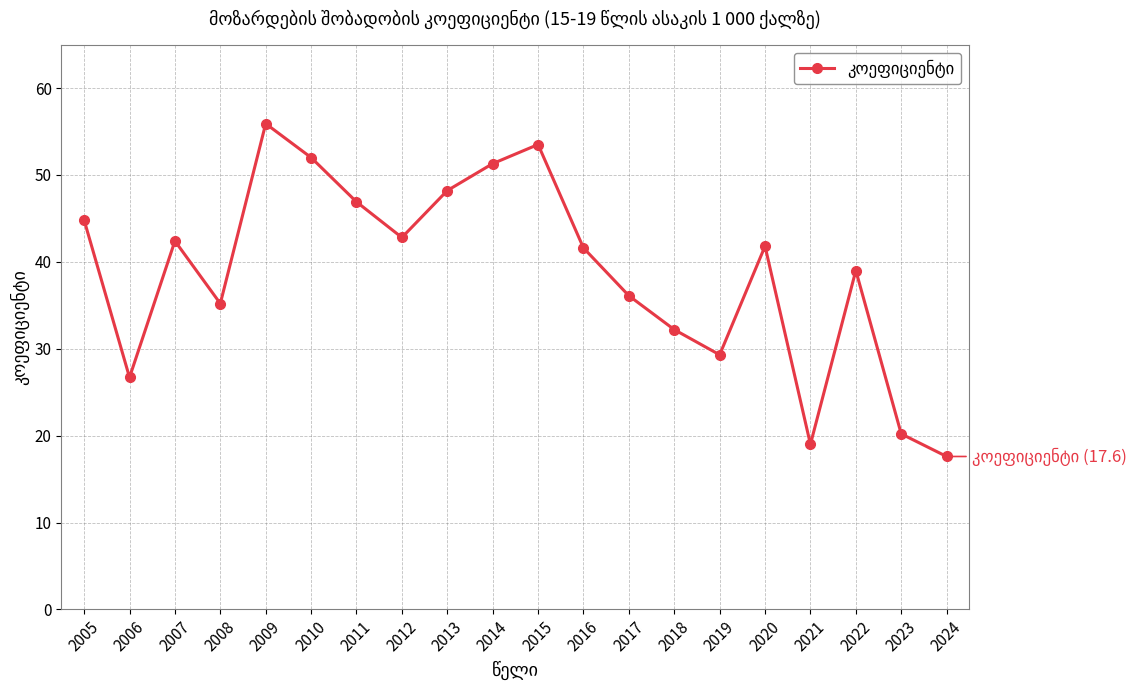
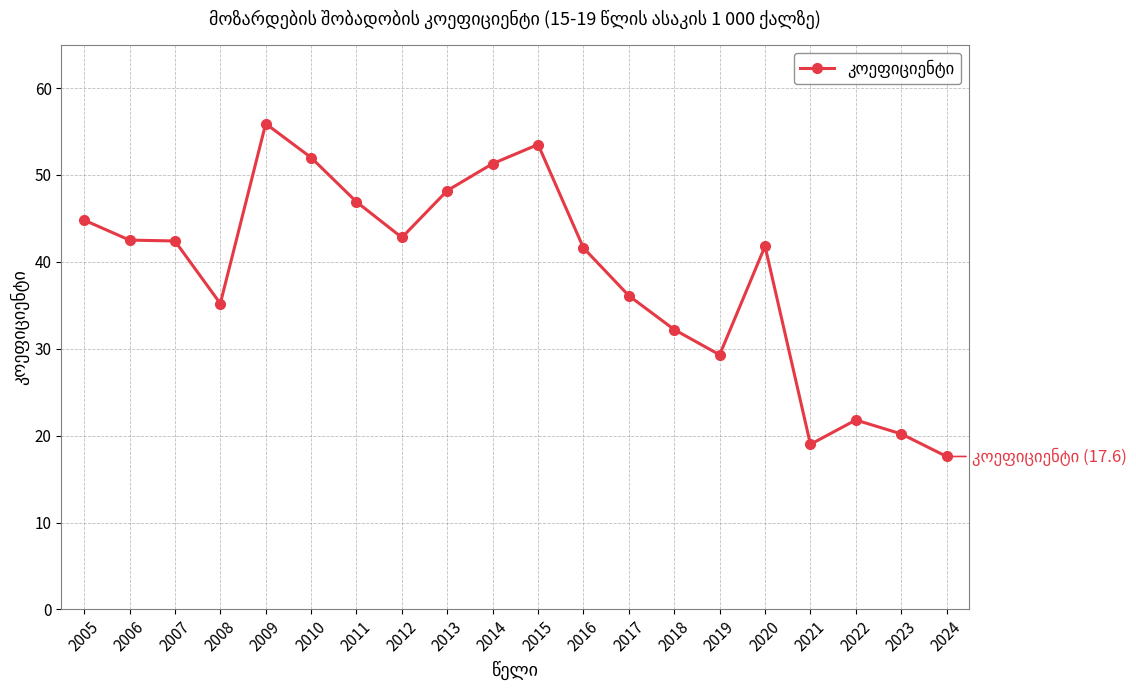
  {
    "2005": 45,
-   "2006": 27,
+   "2006": 43,
    "2007": 42,
    "2008": 35,
    "2009": 56,
    "2010": 52,
    "2011": 47,
    "2012": 43,
    "2013": 48,
    "2014": 51,
    "2015": 54,
    "2016": 42,
    "2017": 36,
    "2018": 32,
    "2019": 29,
    "2020": 42,
    "2021": 19,
-   "2022": 39,
+   "2022": 22,
    "2023": 20
  }
